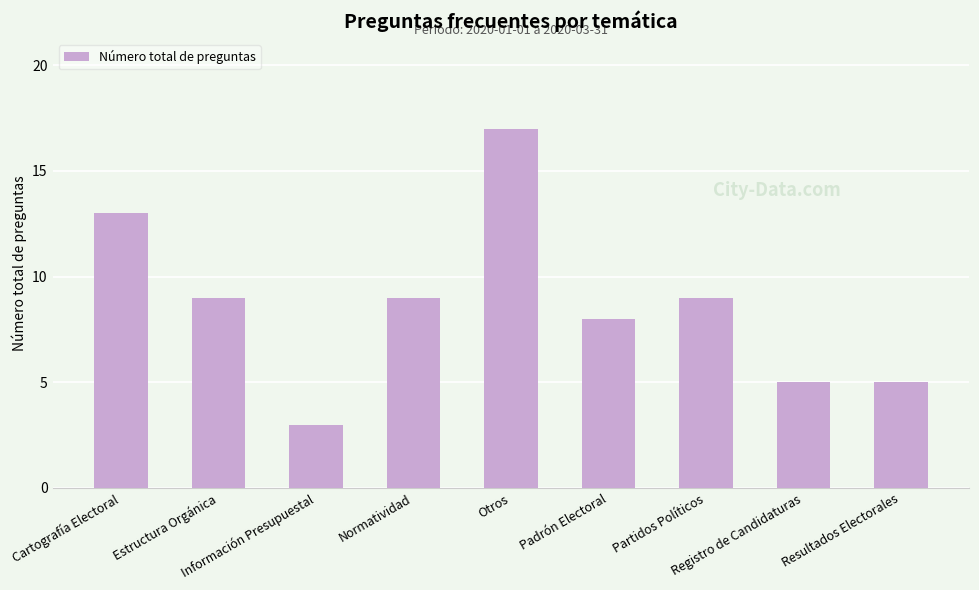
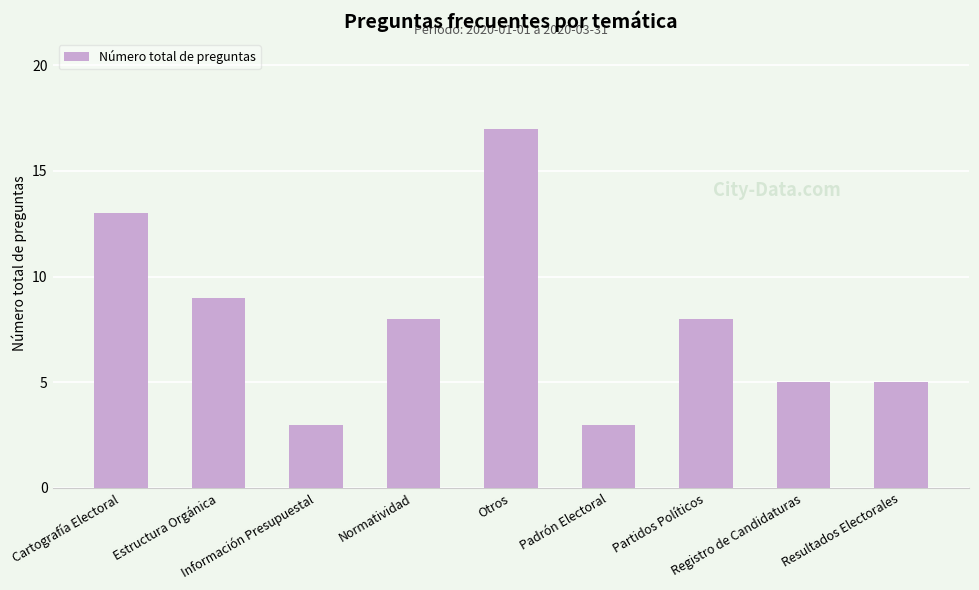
  {
    "Cartografía Electoral": 13,
    "Estructura Orgánica": 9,
    "Información Presupuestal": 3,
-   "Normatividad": 9,
+   "Normatividad": 8,
    "Otros": 17,
-   "Padrón Electoral": 8,
-   "Partidos Políticos": 9,
+   "Padrón Electoral": 3,
+   "Partidos Políticos": 8,
    "Registro de Candidaturas": 5,
    "Resultados Electorales": 5
  }
